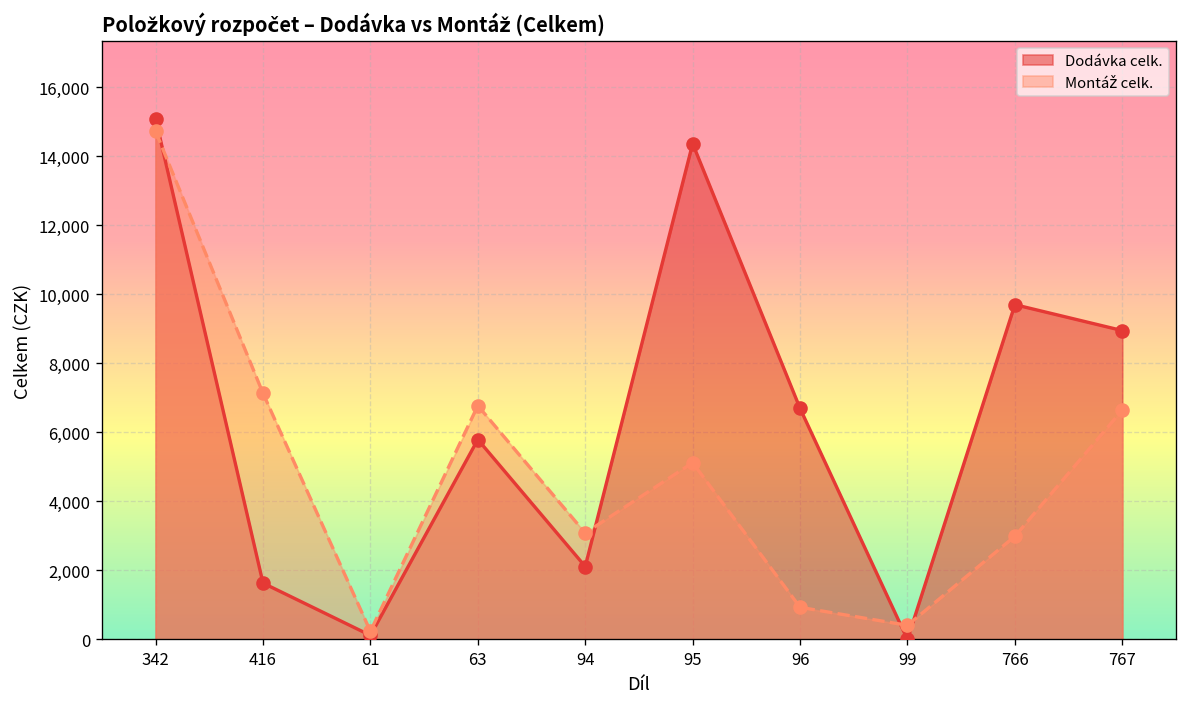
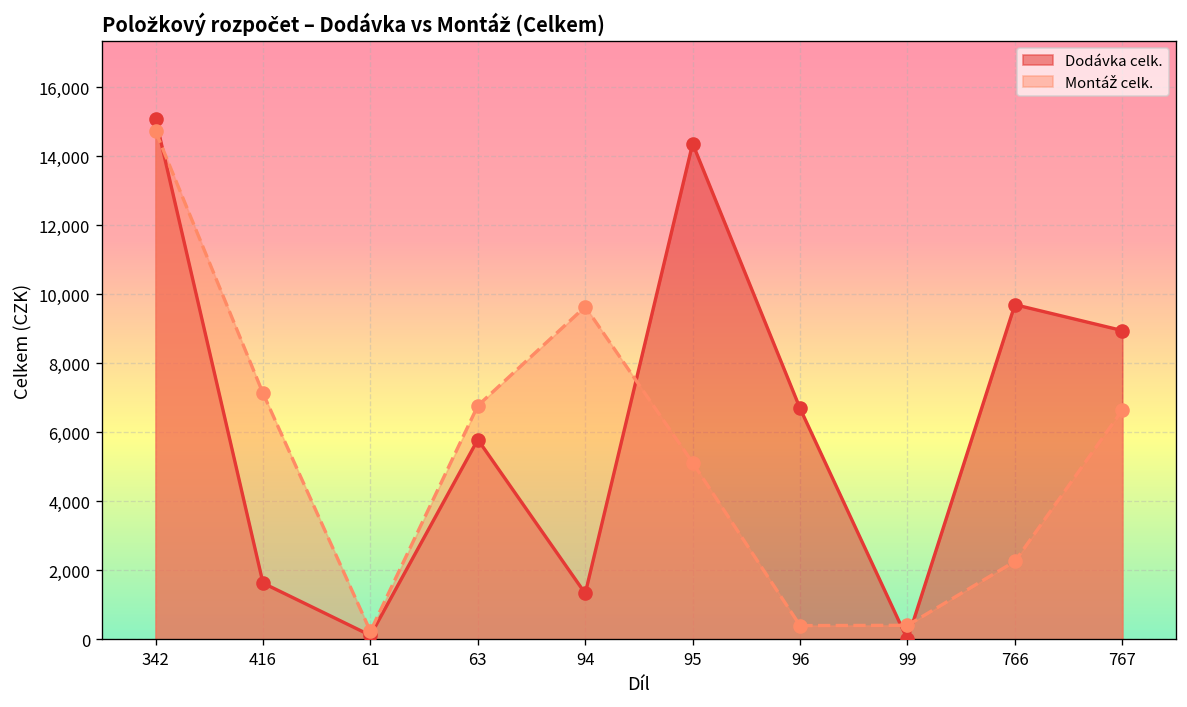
  {
    "Dodávka celk.": {
      "342": "15,100",
      "416": "1,600",
      "61": "100",
      "63": "5,800",
-     "94": "2,100",
+     "94": "1,300",
      "95": "14,400",
      "96": "6,700",
      "99": "0",
      "766": "9,700",
      "767": "9,000"
    },
    "Montáž celk.": {
      "342": "14,700",
      "416": "7,100",
      "61": "200",
      "63": "6,800",
-     "94": "3,100",
+     "94": "9,600",
      "95": "5,100",
-     "96": "900",
+     "96": "400",
      "99": "400",
-     "766": "3,000",
+     "766": "2,300",
      "767": "6,600"
    }
  }
